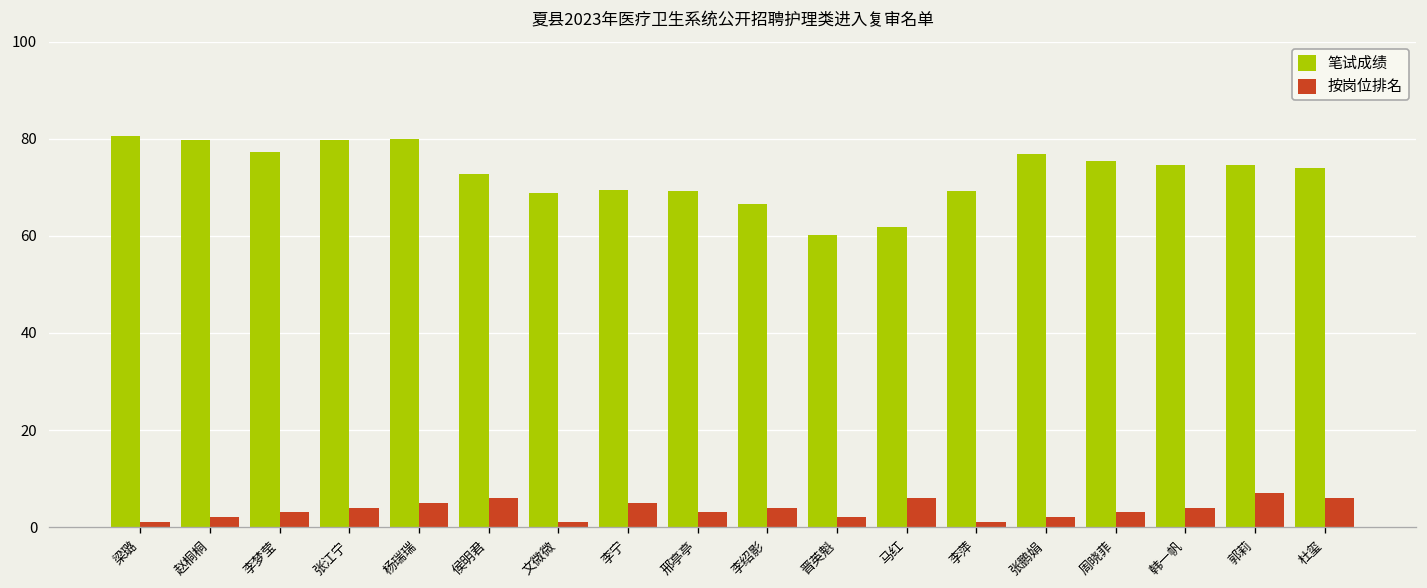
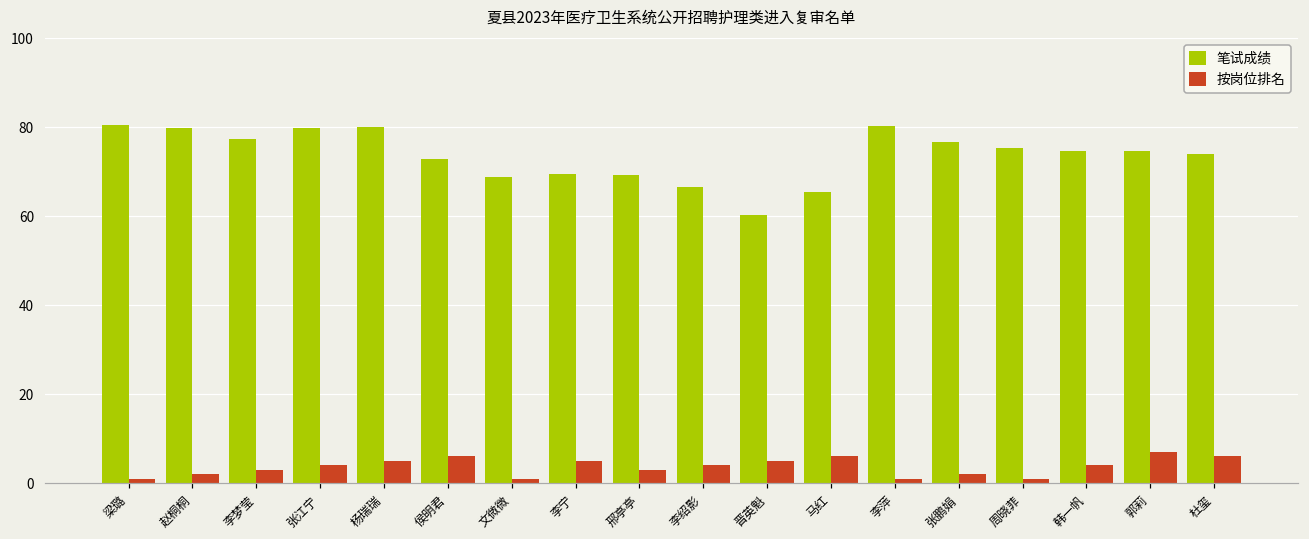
  {
    "笔试成绩": {
      "梁璐": 81,
      "赵桐桐": 80,
      "李梦莹": 77,
      "张江宁": 80,
      "杨瑞瑞": 80,
      "侯明君": 73,
      "文微微": 69,
      "李宁": 69,
      "邢亭亭": 69,
      "李绍影": 67,
      "晋英魁": 60,
-     "马红": 62,
-     "李萍": 69,
+     "马红": 65,
+     "李萍": 80,
      "张鹏娟": 77,
      "周晓菲": 75,
      "韩一帆": 75,
      "郭莉": 75,
      "杜玺": 74
    },
    "按岗位排名": {
      "梁璐": 1,
      "赵桐桐": 2,
      "李梦莹": 3,
      "张江宁": 4,
      "杨瑞瑞": 5,
      "侯明君": 6,
      "文微微": 1,
      "李宁": 5,
      "邢亭亭": 3,
      "李绍影": 4,
-     "晋英魁": 2,
+     "晋英魁": 5,
      "马红": 6,
      "李萍": 1,
      "张鹏娟": 2,
-     "周晓菲": 3,
+     "周晓菲": 1,
      "韩一帆": 4,
      "郭莉": 7,
      "杜玺": 6
    }
  }
